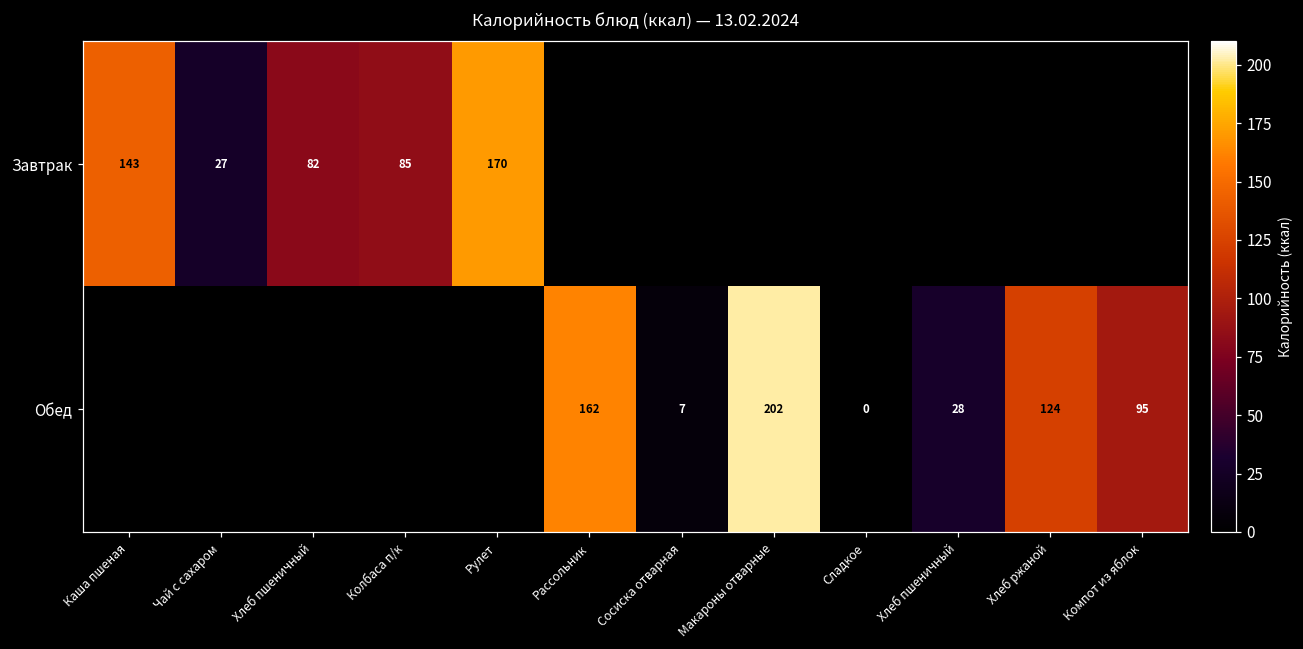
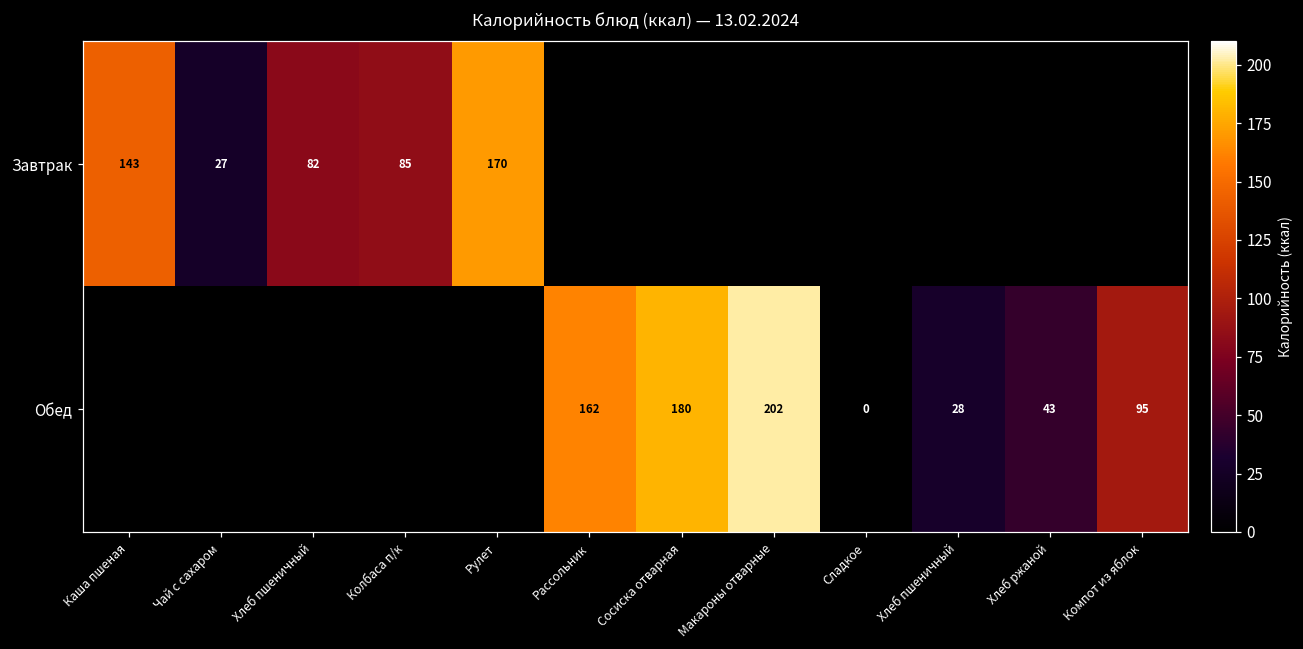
  {
    "Завтрак": {
      "Каша пшеная": 143,
      "Чай с сахаром": 27,
      "Хлеб пшеничный": 82,
      "Колбаса п/к": 85,
      "Рулет": 170
    },
    "Обед": {
      "Рассольник": 162,
-     "Сосиска отварная": 7,
+     "Сосиска отварная": 180,
      "Макароны отварные": 202,
      "Сладкое": 0,
      "Хлеб пшеничный": 28,
-     "Хлеб ржаной": 124,
+     "Хлеб ржаной": 43,
      "Компот из яблок": 95
    }
  }
